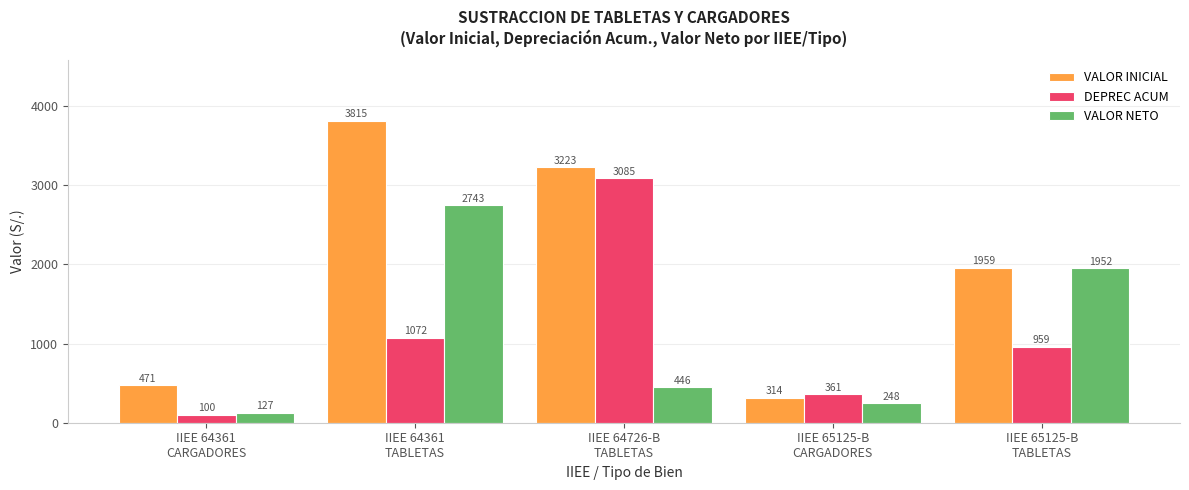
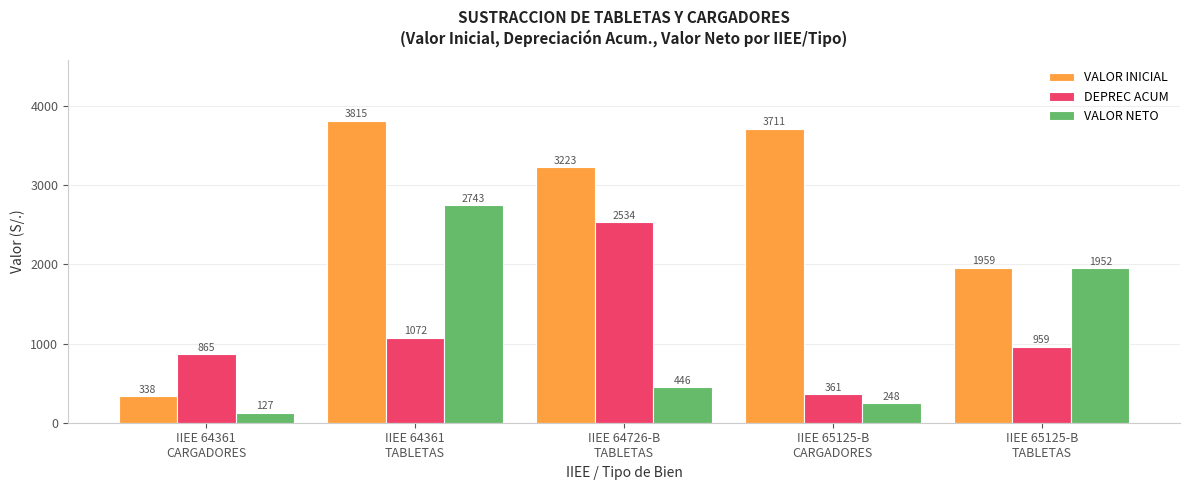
  {
    "VALOR INICIAL": {
-     "IIEE 64361 CARGADORES": 471,
+     "IIEE 64361 CARGADORES": 338,
      "IIEE 64361 TABLETAS": 3815,
      "IIEE 64726-B TABLETAS": 3223,
-     "IIEE 65125-B CARGADORES": 314,
+     "IIEE 65125-B CARGADORES": 3711,
      "IIEE 65125-B TABLETAS": 1959
    },
    "DEPREC ACUM": {
-     "IIEE 64361 CARGADORES": 100,
+     "IIEE 64361 CARGADORES": 865,
      "IIEE 64361 TABLETAS": 1072,
-     "IIEE 64726-B TABLETAS": 3085,
+     "IIEE 64726-B TABLETAS": 2534,
      "IIEE 65125-B CARGADORES": 361,
      "IIEE 65125-B TABLETAS": 959
    },
    "VALOR NETO": {
      "IIEE 64361 CARGADORES": 127,
      "IIEE 64361 TABLETAS": 2743,
      "IIEE 64726-B TABLETAS": 446,
      "IIEE 65125-B CARGADORES": 248,
      "IIEE 65125-B TABLETAS": 1952
    }
  }
